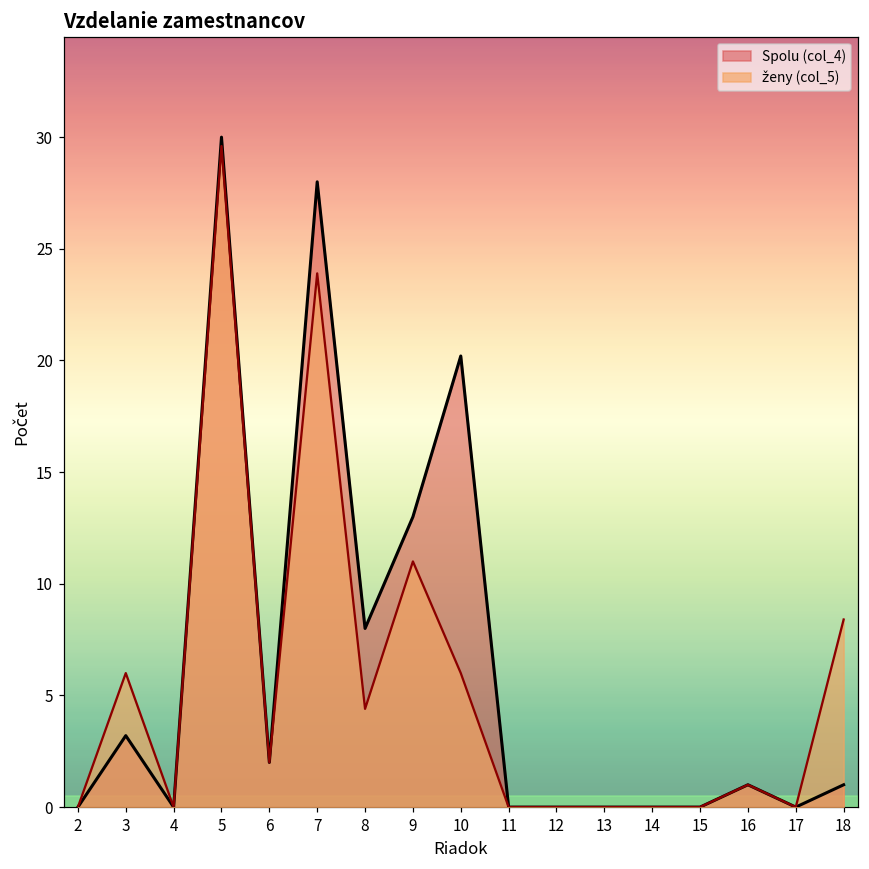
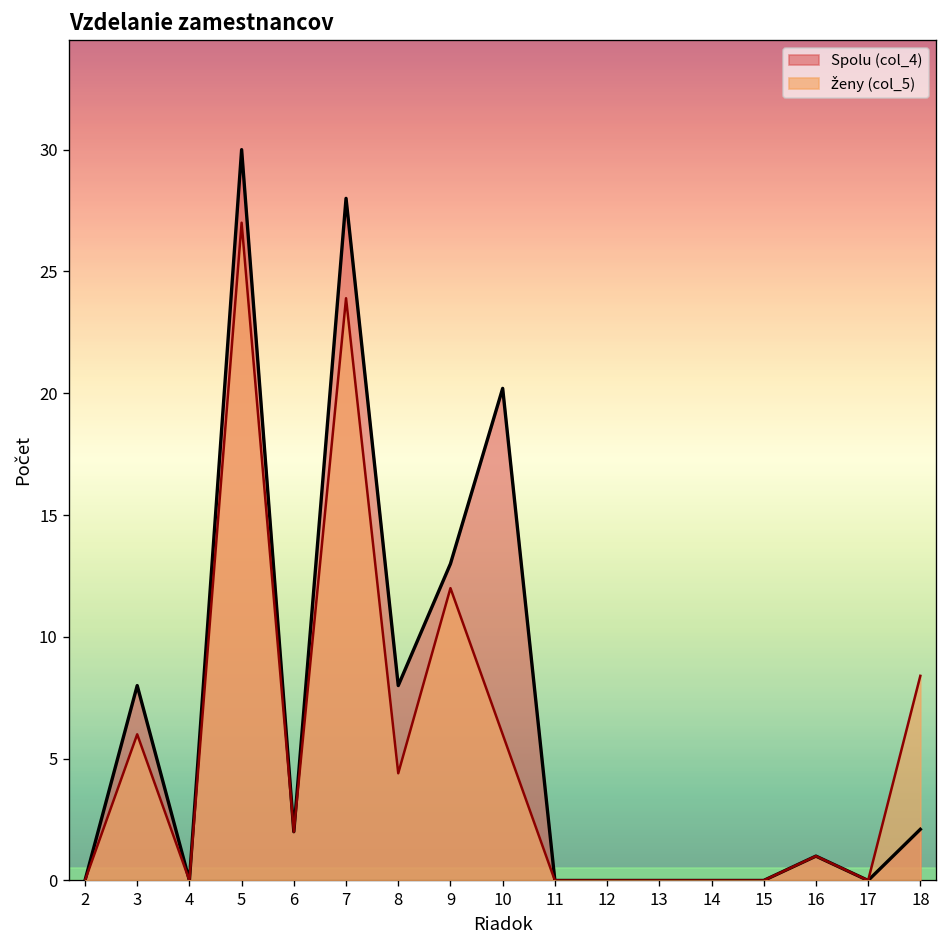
  {
    "Spolu (col_4)": {
-     "3": 3.2,
+     "3": 8.0,
      "5": 30.0,
      "7": 28.0,
      "8": 8.0,
      "9": 13.0,
      "10": 20.2,
-     "18": 1.0
+     "18": 2.1
    },
    "ženy (col_5)": {
      "3": 6.0,
-     "5": 29.6,
+     "5": 27.0,
      "7": 23.9,
      "8": 4.4,
-     "9": 11,
+     "9": 12,
      "10": 6.0,
      "18": 8.4
    }
  }
